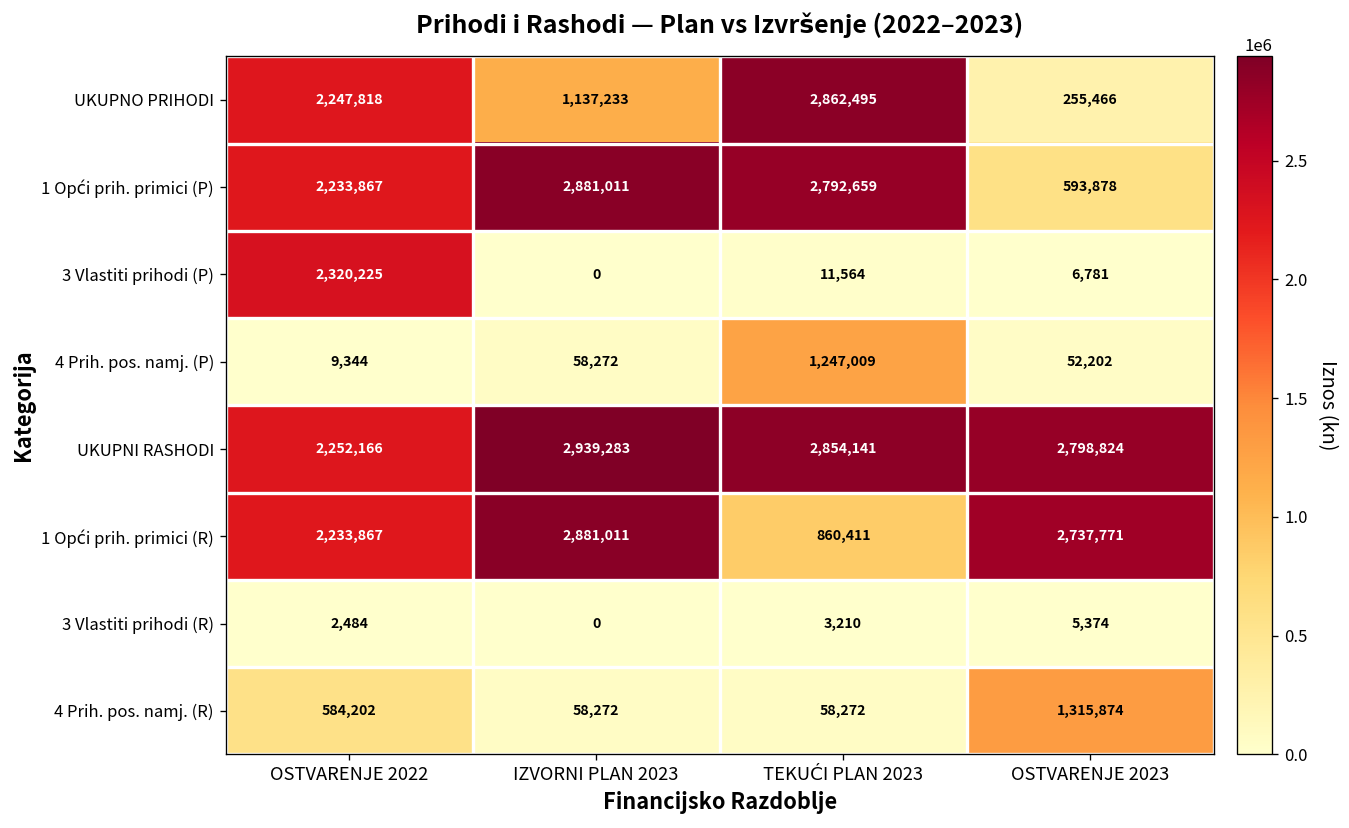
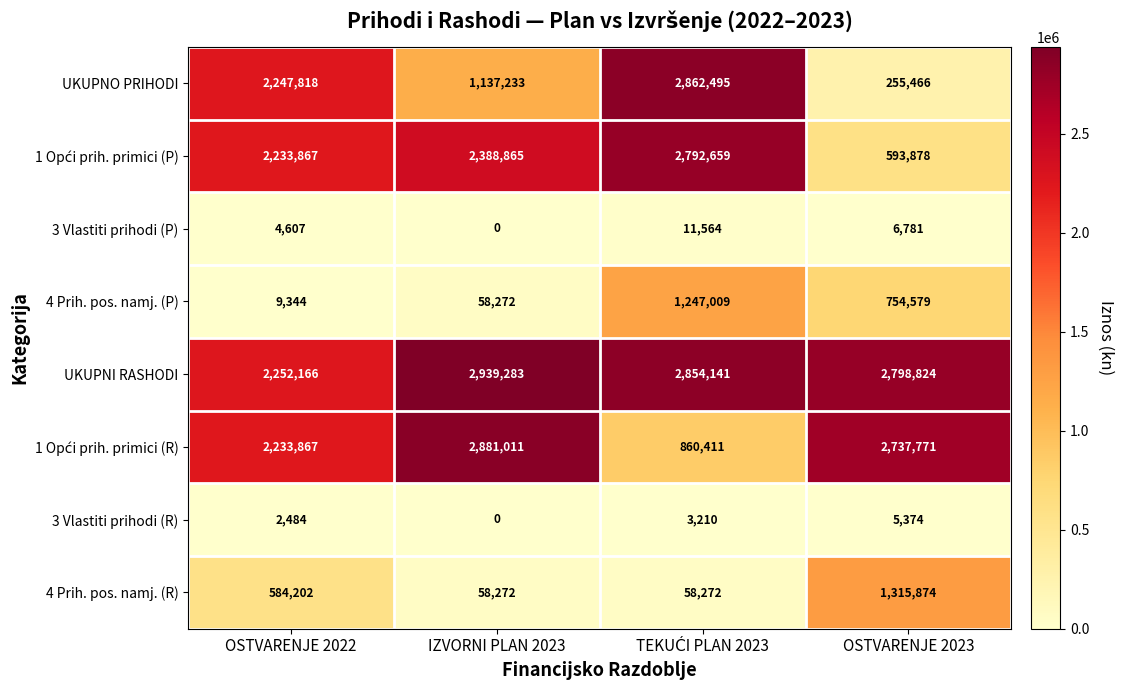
  {
    "UKUPNO PRIHODI": {
      "OSTVARENJE 2022": "2,247,818",
      "IZVORNI PLAN 2023": "1,137,233",
      "TEKUĆI PLAN 2023": "2,862,495",
      "OSTVARENJE 2023": "255,466"
    },
    "1 Opći prih. primici (P)": {
      "OSTVARENJE 2022": "2,233,867",
-     "IZVORNI PLAN 2023": "2,881,011",
+     "IZVORNI PLAN 2023": "2,388,865",
      "TEKUĆI PLAN 2023": "2,792,659",
      "OSTVARENJE 2023": "593,878"
    },
    "3 Vlastiti prihodi (P)": {
-     "OSTVARENJE 2022": "2,320,225",
+     "OSTVARENJE 2022": "4,607",
      "IZVORNI PLAN 2023": "0",
      "TEKUĆI PLAN 2023": "11,564",
      "OSTVARENJE 2023": "6,781"
    },
    "4 Prih. pos. namj. (P)": {
      "OSTVARENJE 2022": "9,344",
      "IZVORNI PLAN 2023": "58,272",
      "TEKUĆI PLAN 2023": "1,247,009",
-     "OSTVARENJE 2023": "52,202"
+     "OSTVARENJE 2023": "754,579"
    },
    "UKUPNI RASHODI": {
      "OSTVARENJE 2022": "2,252,166",
      "IZVORNI PLAN 2023": "2,939,283",
      "TEKUĆI PLAN 2023": "2,854,141",
      "OSTVARENJE 2023": "2,798,824"
    },
    "1 Opći prih. primici (R)": {
      "OSTVARENJE 2022": "2,233,867",
      "IZVORNI PLAN 2023": "2,881,011",
      "TEKUĆI PLAN 2023": "860,411",
      "OSTVARENJE 2023": "2,737,771"
    },
    "3 Vlastiti prihodi (R)": {
      "OSTVARENJE 2022": "2,484",
      "IZVORNI PLAN 2023": "0",
      "TEKUĆI PLAN 2023": "3,210",
      "OSTVARENJE 2023": "5,374"
    },
    "4 Prih. pos. namj. (R)": {
      "OSTVARENJE 2022": "584,202",
      "IZVORNI PLAN 2023": "58,272",
      "TEKUĆI PLAN 2023": "58,272",
      "OSTVARENJE 2023": "1,315,874"
    }
  }
